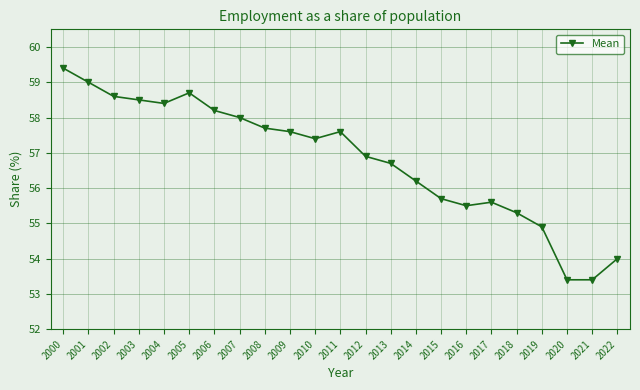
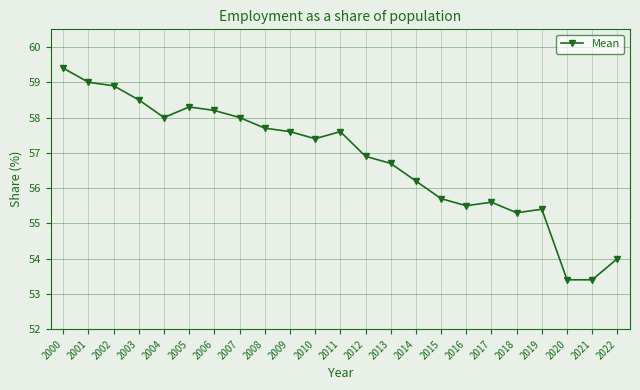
  {
    "2000": 59.4,
    "2001": 59.0,
-   "2002": 58.6,
+   "2002": 58.9,
    "2003": 58.5,
-   "2004": 58.4,
-   "2005": 58.7,
+   "2004": 58.0,
+   "2005": 58.3,
    "2006": 58.2,
    "2007": 58.0,
    "2008": 57.7,
    "2009": 57.6,
    "2010": 57.4,
    "2011": 57.6,
    "2012": 56.9,
    "2013": 56.7,
    "2014": 56.2,
    "2015": 55.7,
    "2016": 55.5,
    "2017": 55.6,
    "2018": 55.3,
-   "2019": 54.9,
+   "2019": 55.4,
    "2020": 53.4,
    "2021": 53.4,
    "2022": 54.0
  }
